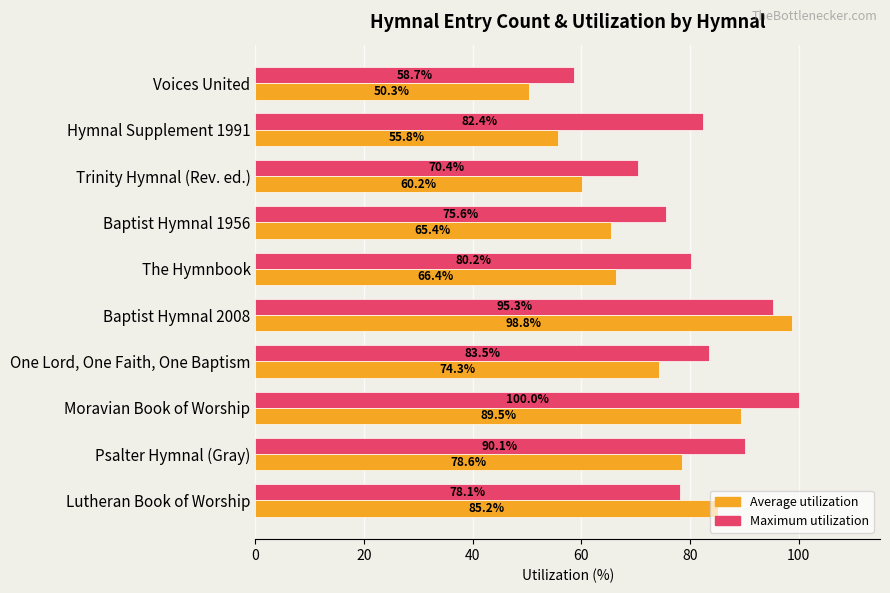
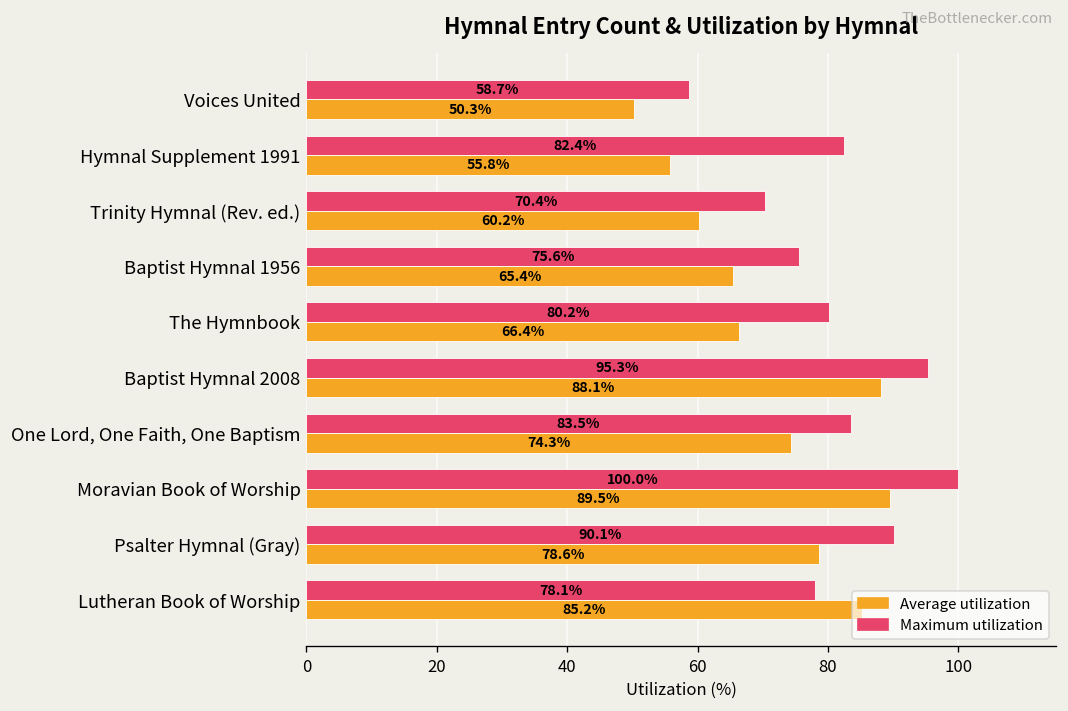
  {
    "Maximum utilization": {
      "Voices United": "58.7%",
      "Hymnal Supplement 1991": "82.4%",
      "Trinity Hymnal (Rev. ed.)": "70.4%",
      "Baptist Hymnal 1956": "75.6%",
      "The Hymnbook": "80.2%",
      "Baptist Hymnal 2008": "95.3%",
      "One Lord, One Faith, One Baptism": "83.5%",
      "Moravian Book of Worship": "100.0%",
      "Psalter Hymnal (Gray)": "90.1%",
      "Lutheran Book of Worship": "78.1%"
    },
    "Average utilization": {
      "Voices United": "50.3%",
      "Hymnal Supplement 1991": "55.8%",
      "Trinity Hymnal (Rev. ed.)": "60.2%",
      "Baptist Hymnal 1956": "65.4%",
      "The Hymnbook": "66.4%",
-     "Baptist Hymnal 2008": "98.8%",
+     "Baptist Hymnal 2008": "88.1%",
      "One Lord, One Faith, One Baptism": "74.3%",
      "Moravian Book of Worship": "89.5%",
      "Psalter Hymnal (Gray)": "78.6%"
    }
  }
